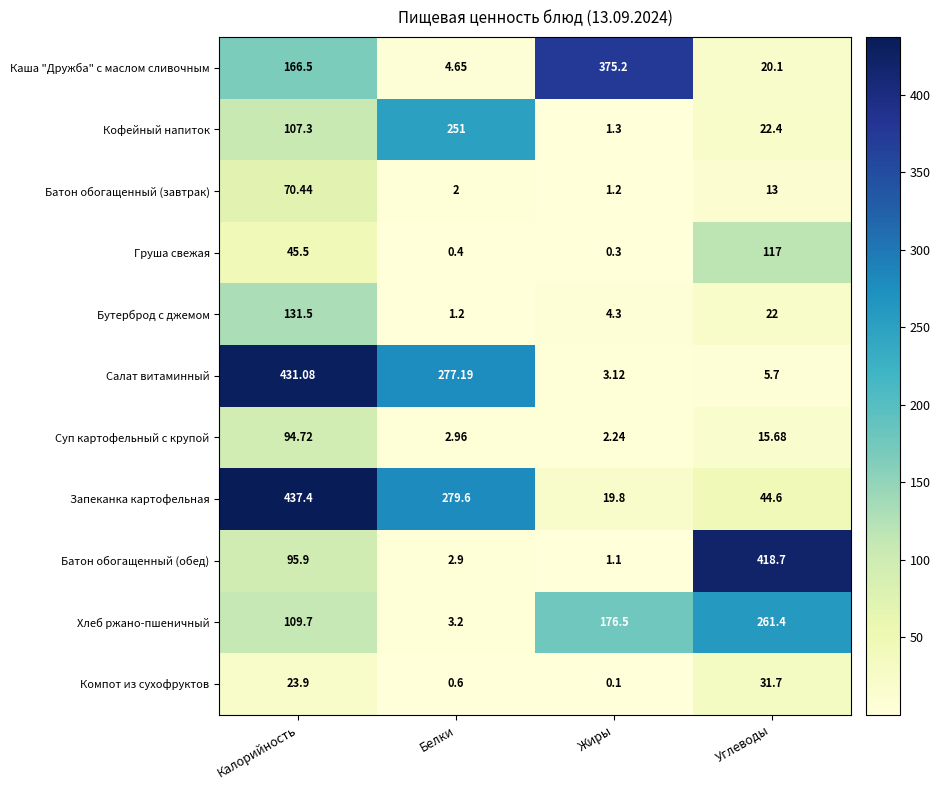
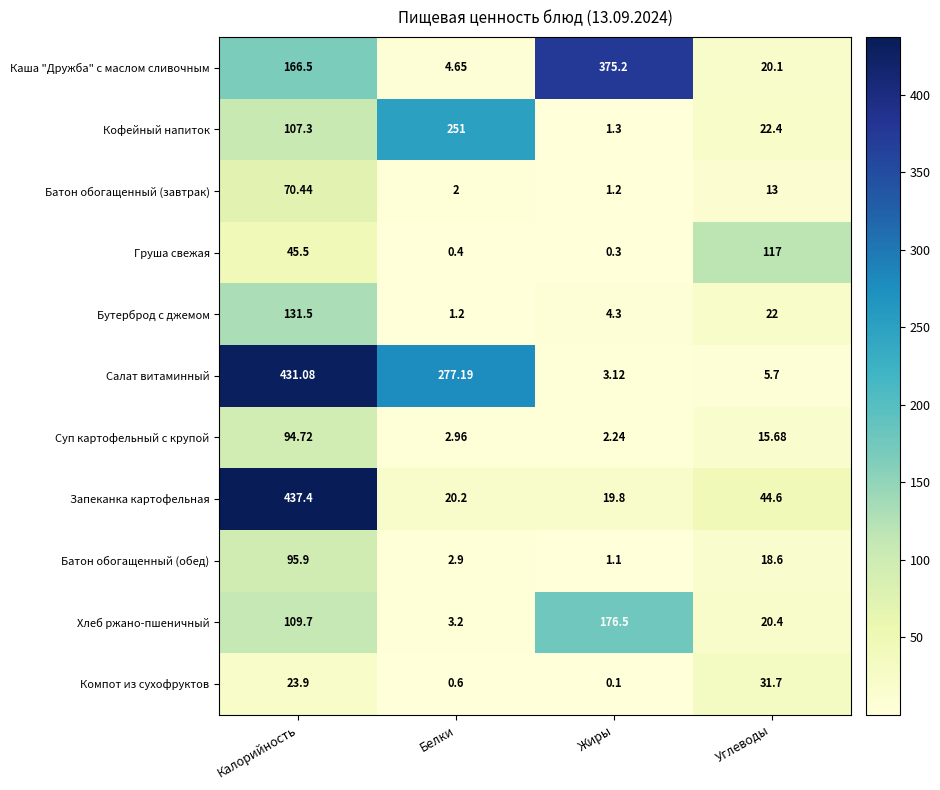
  {
    "Каша \"Дружба\" с маслом сливочным": {
      "Калорийность": 166.5,
      "Белки": 4.65,
      "Жиры": 375.2,
      "Углеводы": 20.1
    },
    "Кофейный напиток": {
      "Калорийность": 107.3,
      "Белки": 251,
      "Жиры": 1.3,
      "Углеводы": 22.4
    },
    "Батон обогащенный (завтрак)": {
      "Калорийность": 70.44,
      "Белки": 2,
      "Жиры": 1.2,
      "Углеводы": 13
    },
    "Груша свежая": {
      "Калорийность": 45.5,
      "Белки": 0.4,
      "Жиры": 0.3,
      "Углеводы": 117
    },
    "Бутерброд с джемом": {
      "Калорийность": 131.5,
      "Белки": 1.2,
      "Жиры": 4.3,
      "Углеводы": 22
    },
    "Салат витаминный": {
      "Калорийность": 431.08,
      "Белки": 277.19,
      "Жиры": 3.12,
      "Углеводы": 5.7
    },
    "Суп картофельный с крупой": {
      "Калорийность": 94.72,
      "Белки": 2.96,
      "Жиры": 2.24,
      "Углеводы": 15.68
    },
    "Запеканка картофельная": {
      "Калорийность": 437.4,
-     "Белки": 279.6,
+     "Белки": 20.2,
      "Жиры": 19.8,
      "Углеводы": 44.6
    },
    "Батон обогащенный (обед)": {
      "Калорийность": 95.9,
      "Белки": 2.9,
      "Жиры": 1.1,
-     "Углеводы": 418.7
+     "Углеводы": 18.6
    },
    "Хлеб ржано-пшеничный": {
      "Калорийность": 109.7,
      "Белки": 3.2,
      "Жиры": 176.5,
-     "Углеводы": 261.4
+     "Углеводы": 20.4
    },
    "Компот из сухофруктов": {
      "Калорийность": 23.9,
      "Белки": 0.6,
      "Жиры": 0.1,
      "Углеводы": 31.7
    }
  }
